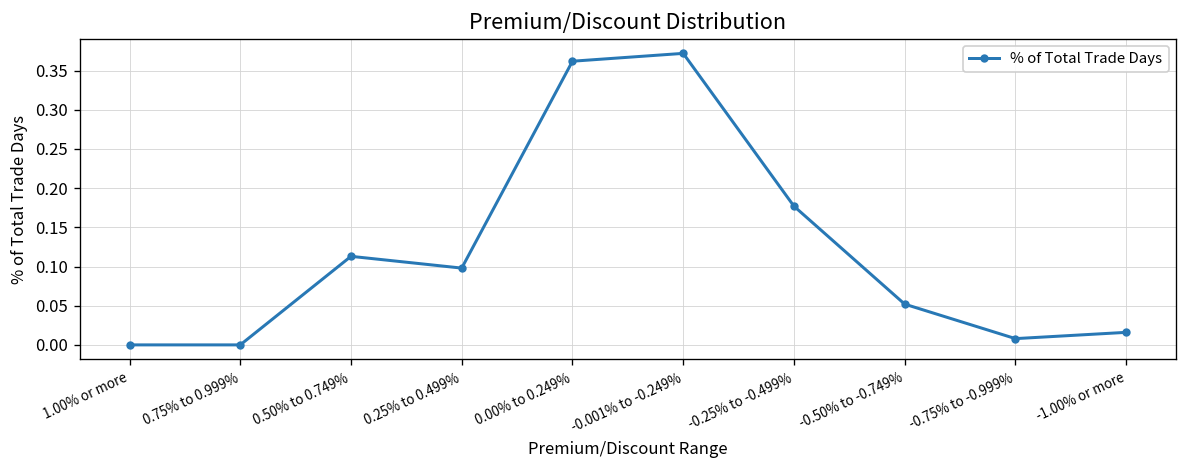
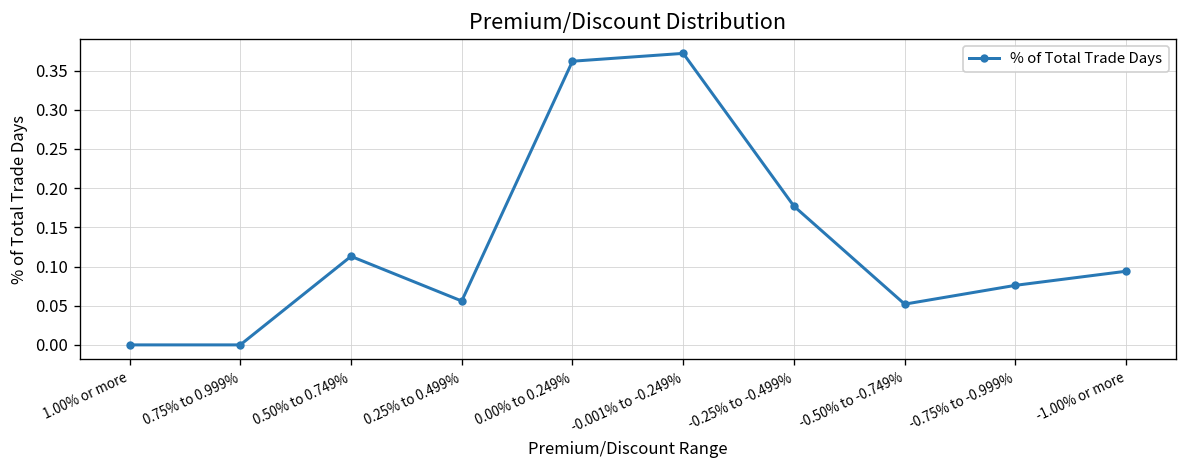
  {
    "1.00% or more": 0.00,
    "0.75% to 0.999%": 0.00,
    "0.50% to 0.749%": 0.11,
-   "0.25% to 0.499%": 0.10,
+   "0.25% to 0.499%": 0.06,
    "0.00% to 0.249%": 0.36,
    "-0.001% to -0.249%": 0.37,
    "-0.25% to -0.499%": 0.18,
    "-0.50% to -0.749%": 0.05,
-   "-0.75% to -0.999%": 0.01,
-   "-1.00% or more": 0.02
+   "-0.75% to -0.999%": 0.08,
+   "-1.00% or more": 0.09
  }
